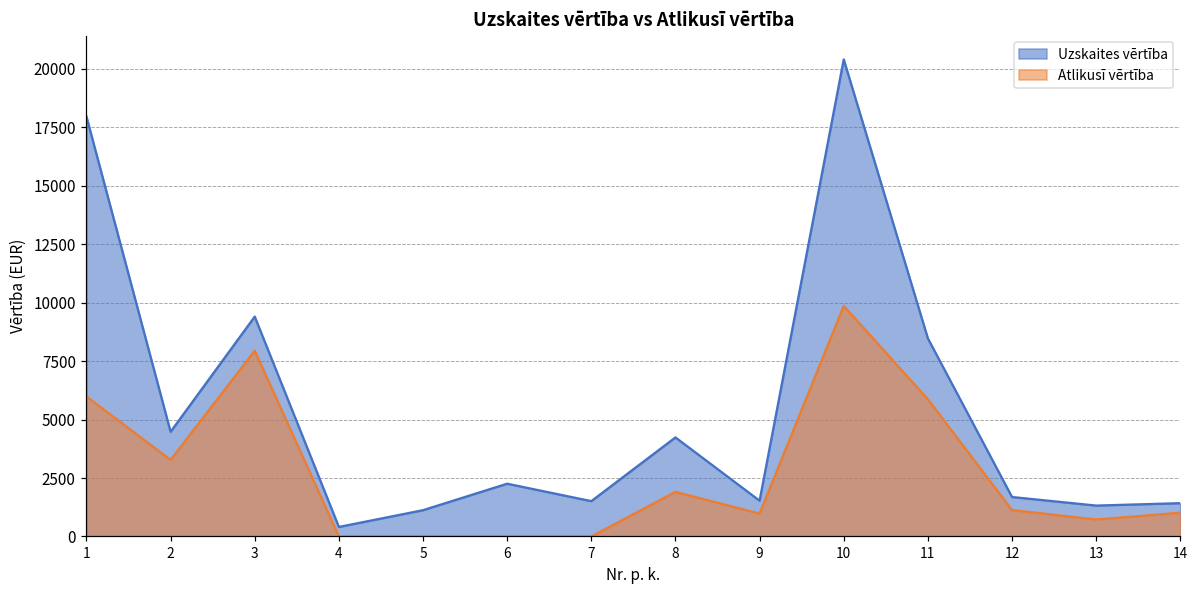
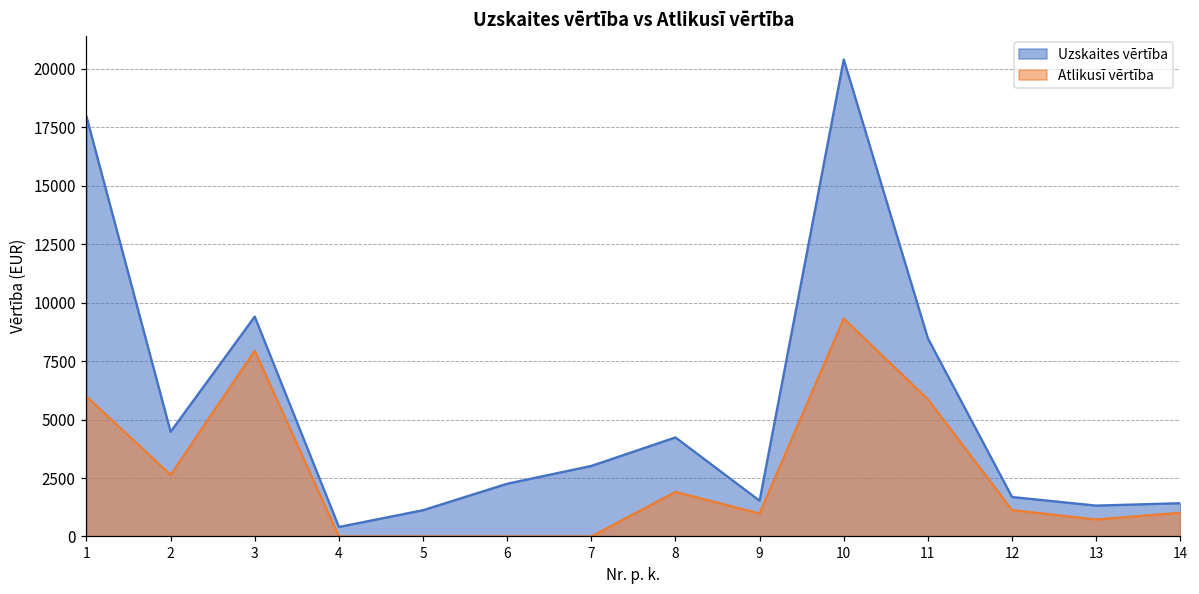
  {
    "Uzskaites vērtība": {
      "1": 18000,
      "2": 4500,
      "3": 9400,
      "4": 400,
      "5": 1100,
      "6": 2300,
-     "7": 1500,
+     "7": 3000,
      "8": 4200,
      "9": 1500,
      "10": 20400,
      "11": 8500,
      "12": 1700,
      "13": 1300,
      "14": 1400
    },
    "Atlikusī vērtība": {
      "1": 6000,
-     "2": 3300,
+     "2": 2600,
      "3": 7900,
      "4": 0,
      "5": 0,
      "6": 0,
      "7": 0,
      "8": 1900,
      "9": 1000,
-     "10": 9900,
+     "10": 9300,
      "11": 5900,
      "12": 1100,
      "13": 700,
      "14": 1000
    }
  }
